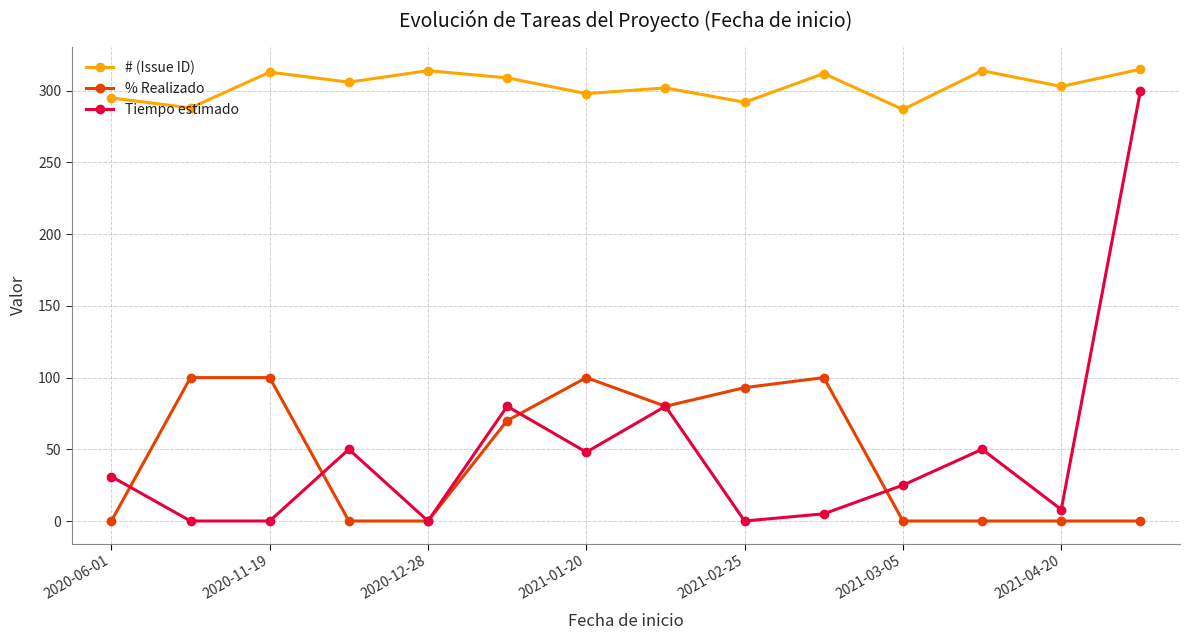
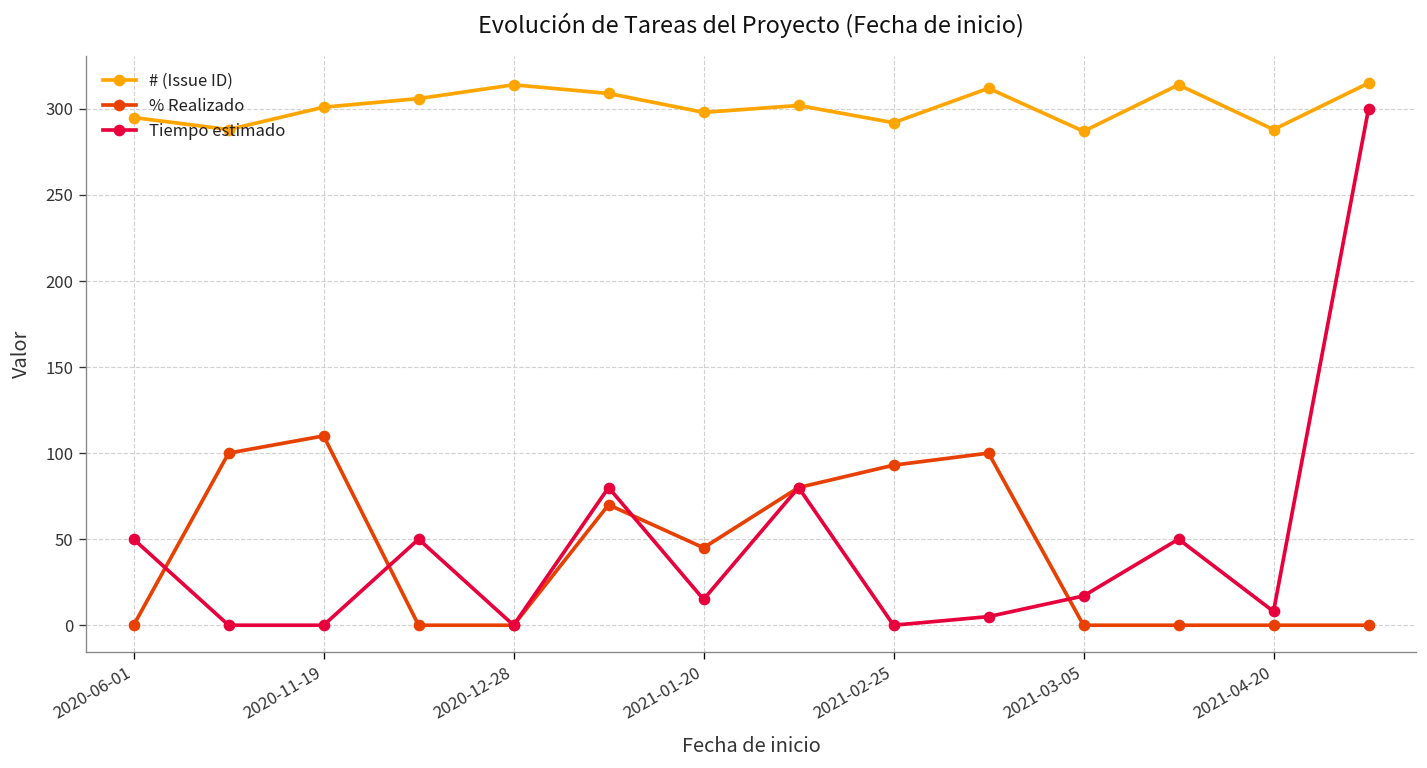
  {
    "# (Issue ID)": {
      "2020-06-01": 295,
-     "2020-11-19": 313,
+     "2020-11-19": 301,
      "2020-12-28": 314,
      "2021-01-20": 298,
      "2021-02-25": 292,
      "2021-03-05": 287,
-     "2021-04-20": 303
+     "2021-04-20": 288
    },
    "% Realizado": {
      "2020-06-01": 0,
-     "2020-11-19": 100,
-     "2021-01-20": 100,
+     "2020-11-19": 110,
+     "2021-01-20": 45,
      "2021-02-25": 93,
      "2021-03-05": 0,
      "2021-04-20": 0
    },
    "Tiempo estimado": {
-     "2020-06-01": 31,
+     "2020-06-01": 50,
      "2020-11-19": 0,
-     "2021-01-20": 48,
+     "2021-01-20": 15,
      "2021-02-25": 0,
-     "2021-03-05": 25,
+     "2021-03-05": 17,
      "2021-04-20": 8
    }
  }
